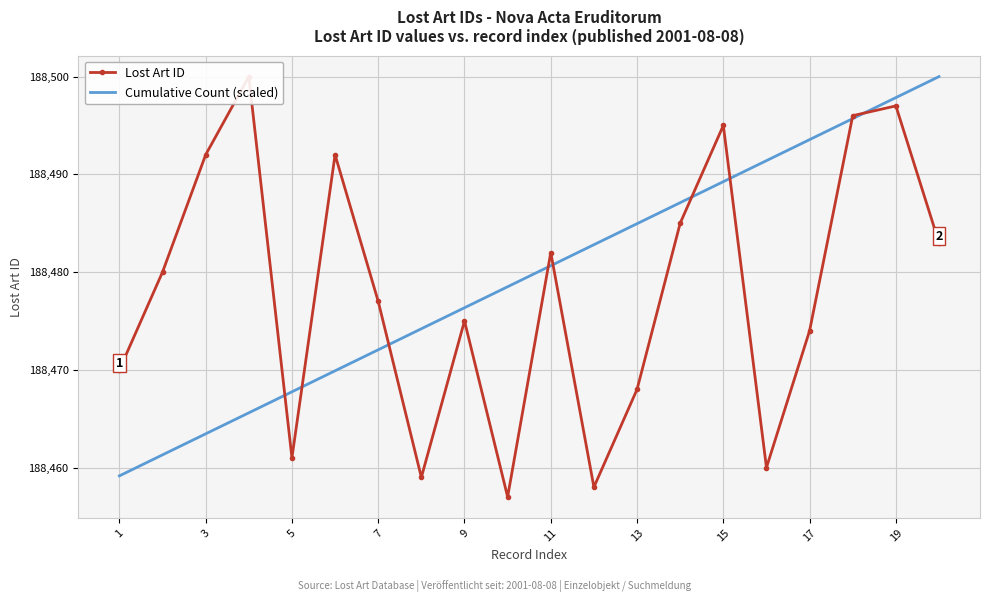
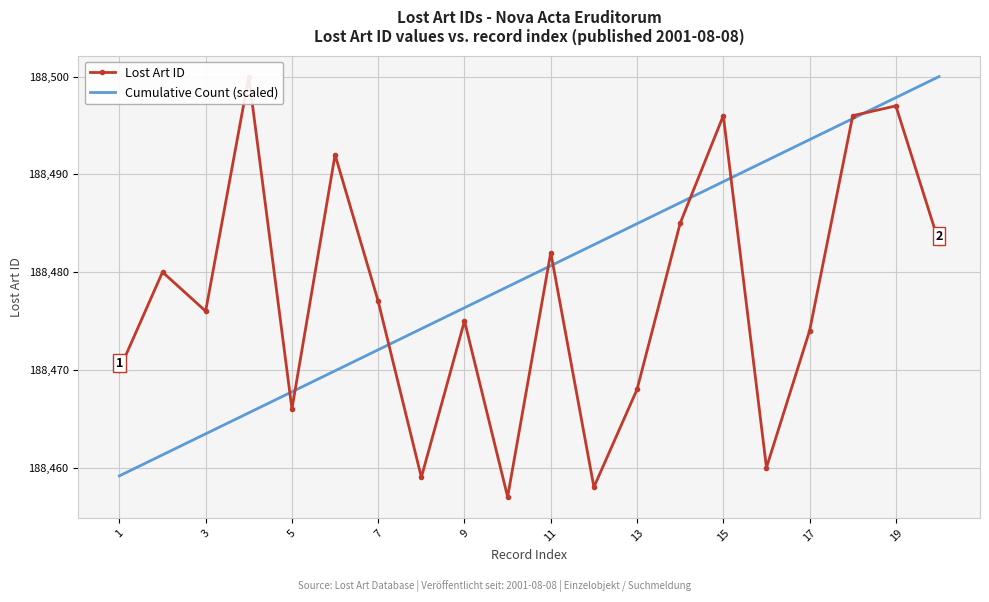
  {
    "Lost Art ID": {
-     "3": "188,492",
-     "5": "188,461",
+     "3": "188,476",
+     "5": "188,466",
      "7": "188,477",
      "9": "188,475",
      "11": "188,482",
      "13": "188,468",
-     "15": "188,495",
+     "15": "188,496",
      "17": "188,474",
      "19": "188,497"
    },
    "Cumulative Count (scaled)": {
      "1": "188,459",
      "3": "188,463",
      "5": "188,468",
      "7": "188,472",
      "9": "188,476",
      "11": "188,481",
      "13": "188,485",
      "15": "188,489",
      "17": "188,494",
      "19": "188,498"
    }
  }
